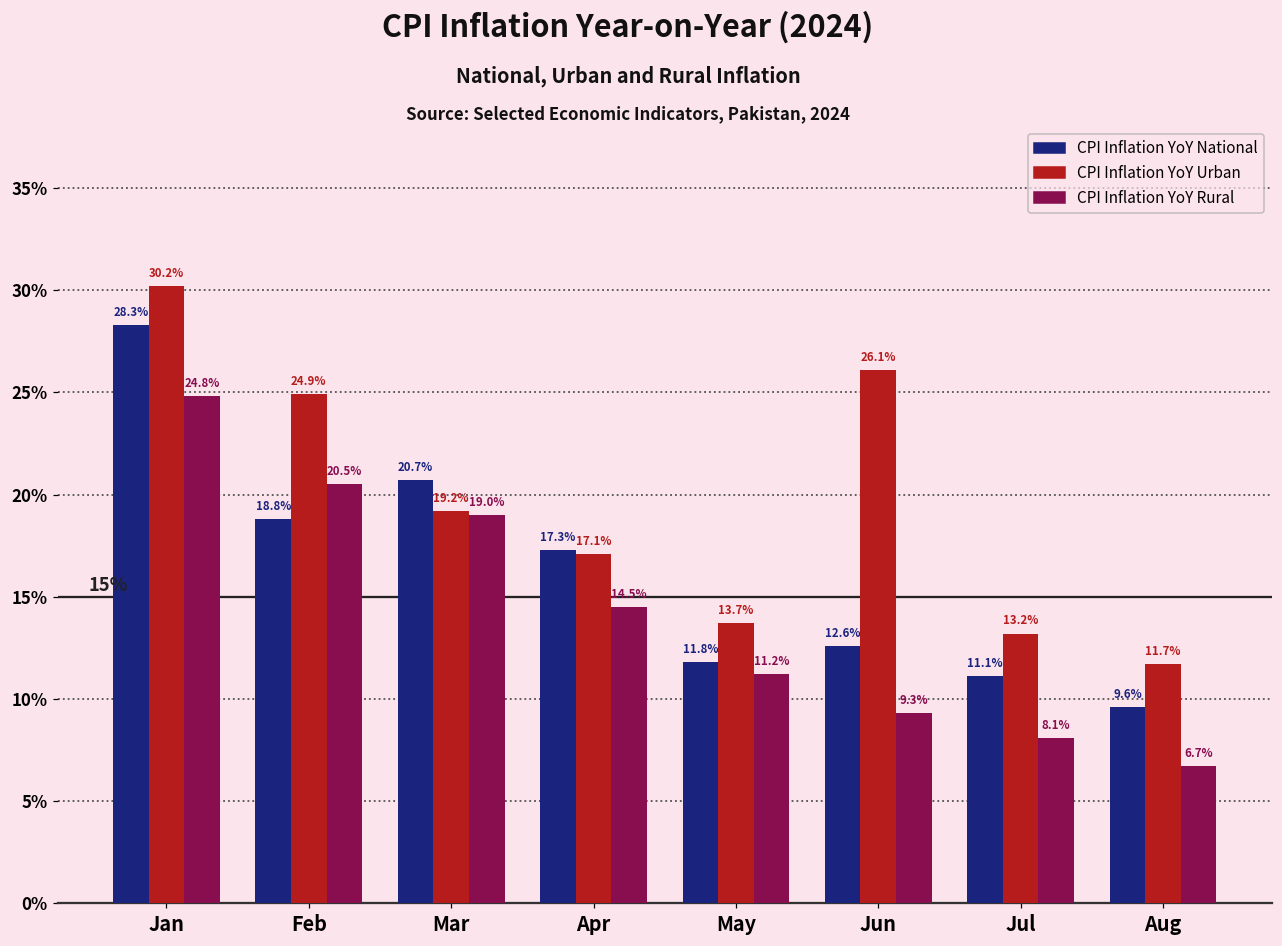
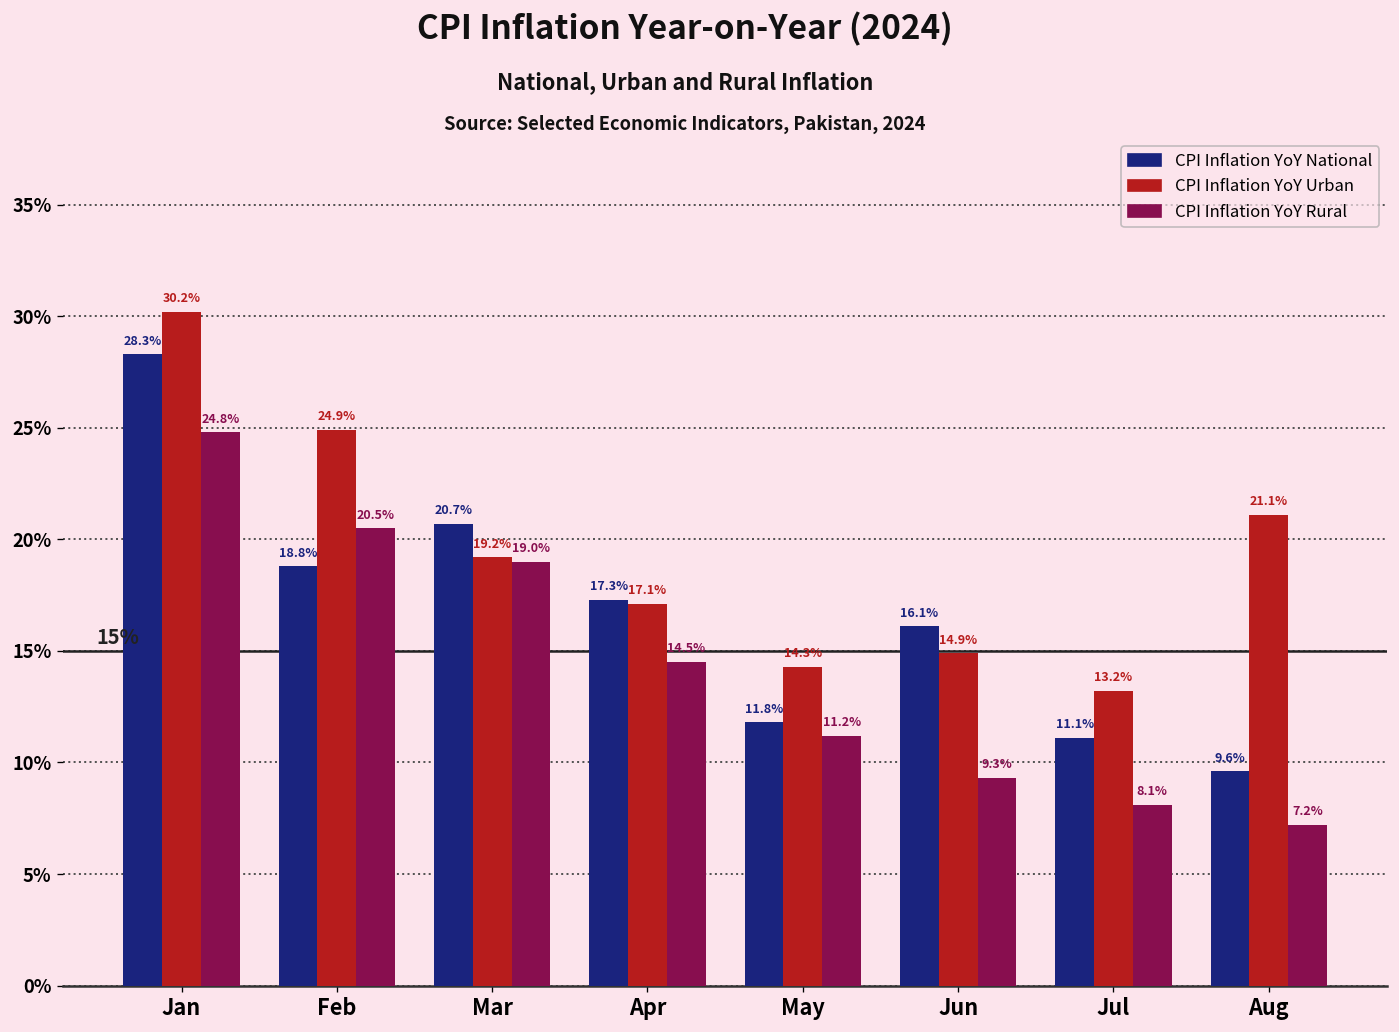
  {
    "CPI Inflation YoY National": {
      "Jan": "28.3%",
      "Feb": "18.8%",
      "Mar": "20.7%",
      "Apr": "17.3%",
      "May": "11.8%",
-     "Jun": "12.6%",
+     "Jun": "16.1%",
      "Jul": "11.1%",
      "Aug": "9.6%"
    },
    "CPI Inflation YoY Urban": {
      "Jan": "30.2%",
      "Feb": "24.9%",
      "Mar": "19.2%",
      "Apr": "17.1%",
-     "May": "13.7%",
-     "Jun": "26.1%",
+     "May": "14.3%",
+     "Jun": "14.9%",
      "Jul": "13.2%",
-     "Aug": "11.7%"
+     "Aug": "21.1%"
    },
    "CPI Inflation YoY Rural": {
      "Jan": "24.8%",
      "Feb": "20.5%",
      "Mar": "19.0%",
      "Apr": "14.5%",
      "May": "11.2%",
      "Jun": "9.3%",
      "Jul": "8.1%",
-     "Aug": "6.7%"
+     "Aug": "7.2%"
    }
  }
